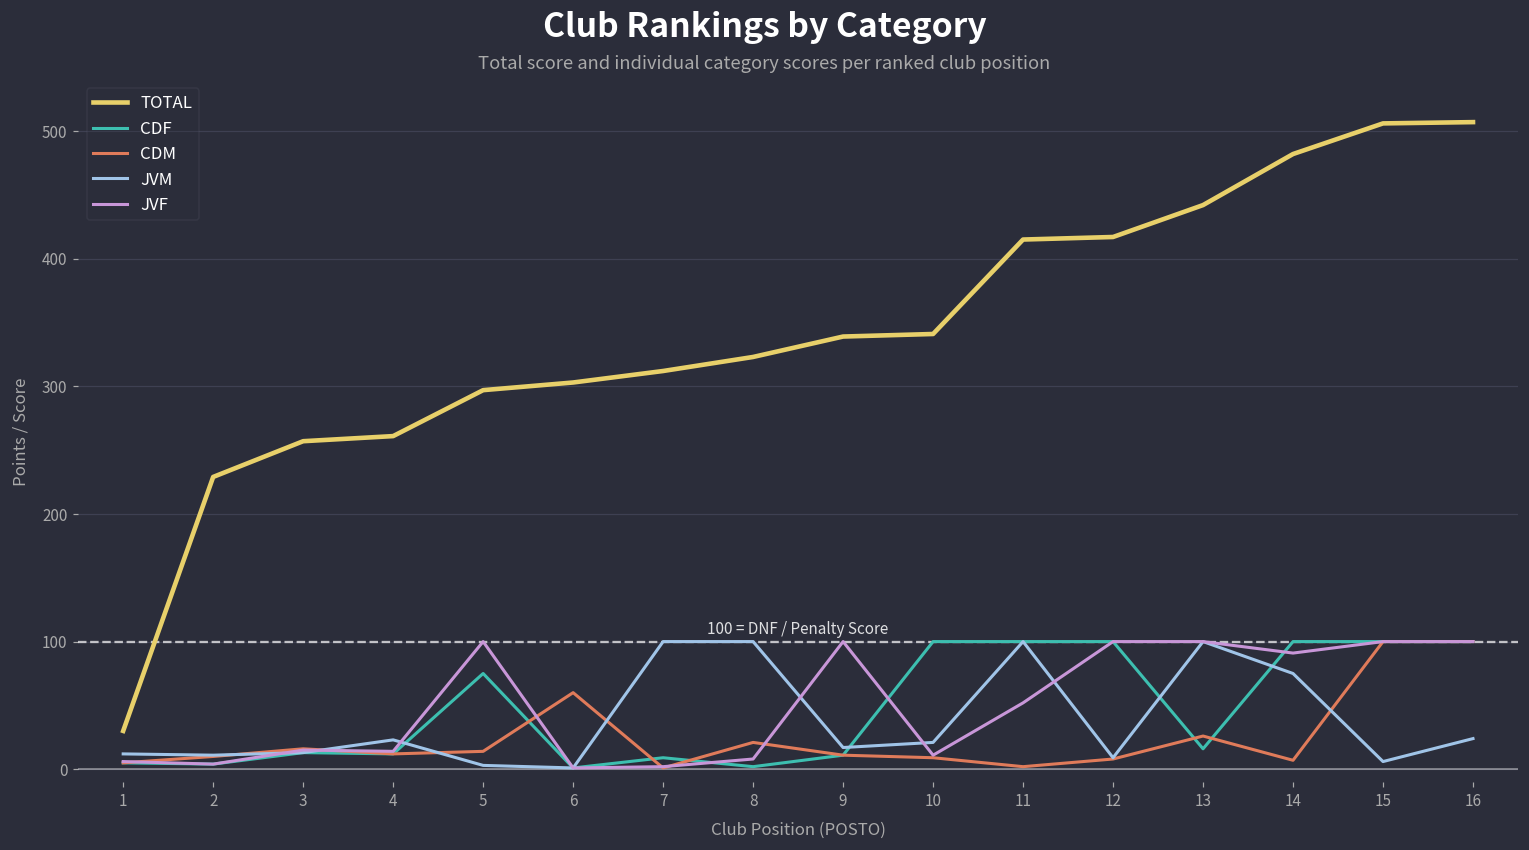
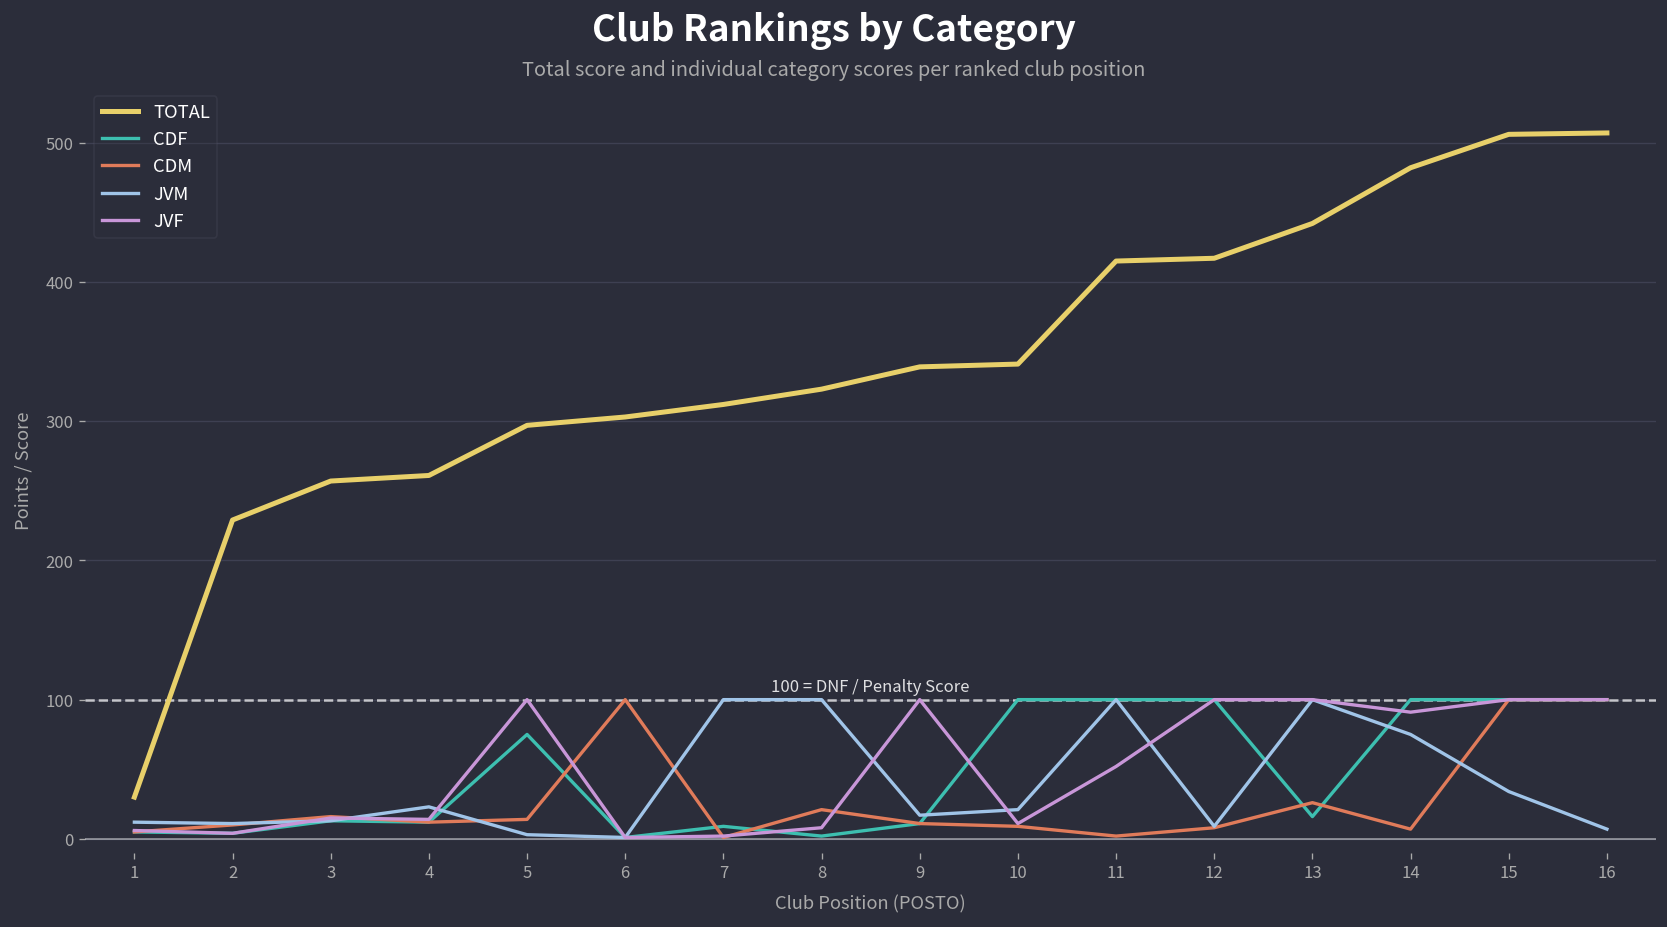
  {
    "TOTAL": {
      "1": 30,
      "2": 229,
      "3": 257,
      "4": 261,
      "5": 297,
      "6": 303,
      "7": 312,
      "8": 323,
      "9": 339,
      "10": 341,
      "11": 415,
      "12": 417,
      "13": 442,
      "14": 482,
      "15": 506,
      "16": 507
    },
    "CDF": {
      "5": 75,
      "7": 9,
      "8": 2,
      "10": 100,
      "13": 16,
      "14": 100
    },
    "CDM": {
      "5": 14,
-     "6": 60,
+     "6": 100,
      "8": 21,
      "11": 2,
      "13": 26,
      "14": 7
    },
    "JVM": {
      "1": 12,
      "4": 23,
      "5": 3,
      "7": 100,
      "9": 17,
      "10": 21,
      "14": 75,
-     "15": 6,
-     "16": 24
+     "15": 34,
+     "16": 7
    },
    "JVF": {
      "9": 100
    }
  }
